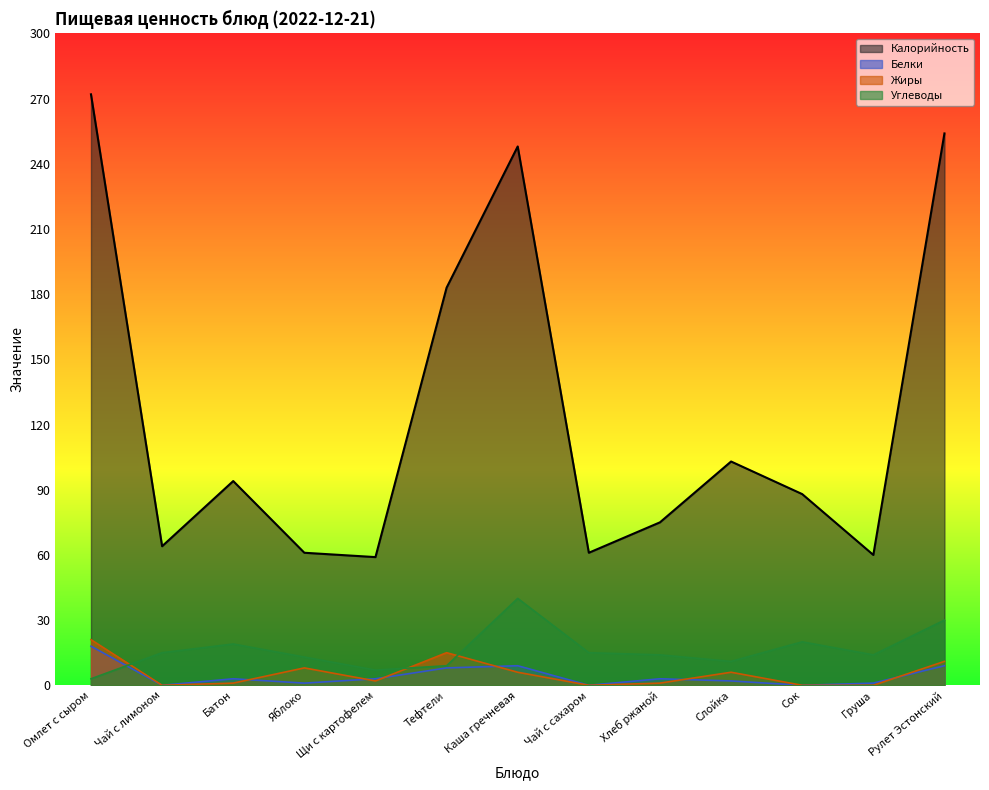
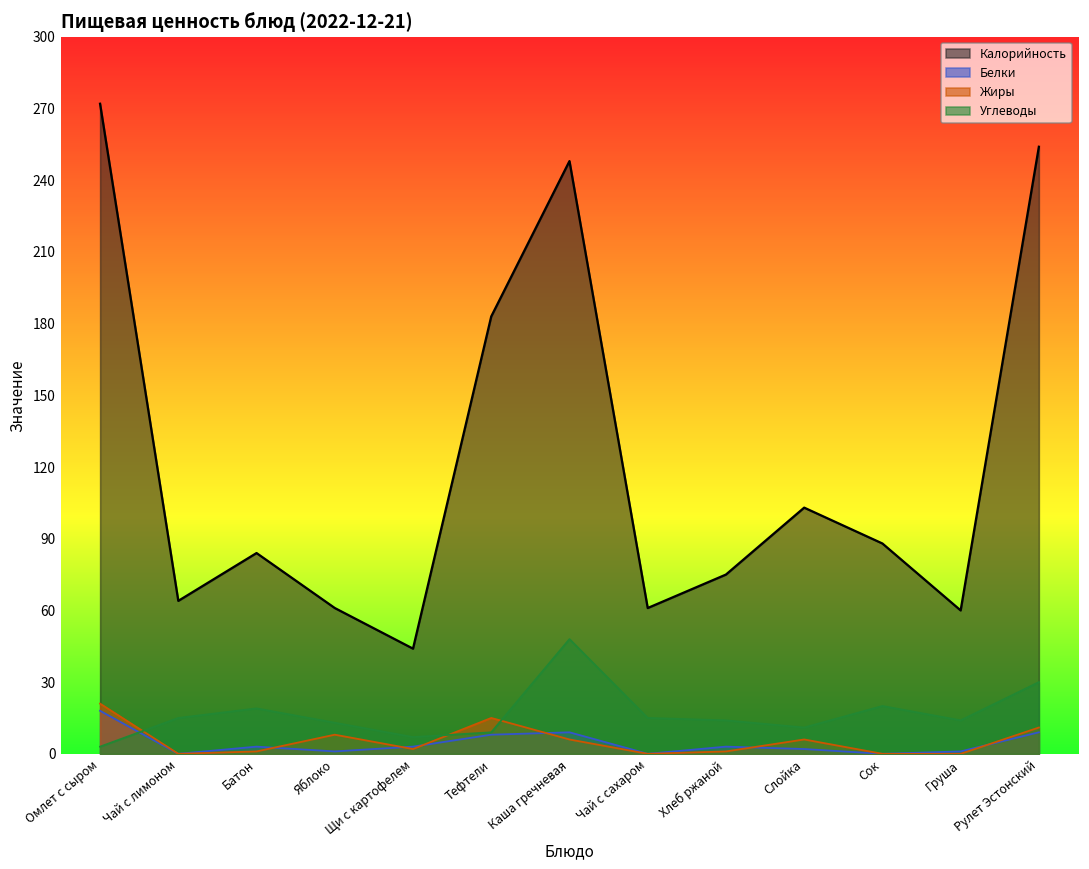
  {
    "Калорийность": {
      "Омлет с сыром": 272,
      "Чай с лимоном": 64,
-     "Батон": 94,
+     "Батон": 84,
      "Яблоко": 61,
-     "Щи с картофелем": 59,
+     "Щи с картофелем": 44,
      "Тефтели": 183,
      "Каша гречневая": 248,
      "Чай с сахаром": 61,
      "Хлеб ржаной": 75,
      "Слойка": 103,
      "Сок": 88,
      "Груша": 60,
      "Рулет Эстонский": 254
    },
    "Белки": {
      "Омлет с сыром": 18,
      "Батон": 3,
      "Яблоко": 1,
      "Каша гречневая": 9,
      "Хлеб ржаной": 3,
      "Слойка": 2,
      "Рулет Эстонский": 9
    },
    "Жиры": {
      "Омлет с сыром": 21,
      "Батон": 1,
      "Яблоко": 8,
      "Тефтели": 15,
      "Каша гречневая": 6,
      "Хлеб ржаной": 1,
      "Слойка": 6,
      "Рулет Эстонский": 11
    },
    "Углеводы": {
      "Омлет с сыром": 3,
      "Чай с лимоном": 15,
      "Батон": 19,
      "Яблоко": 13,
      "Щи с картофелем": 7,
-     "Каша гречневая": 40,
+     "Каша гречневая": 48,
      "Чай с сахаром": 15,
      "Хлеб ржаной": 14,
      "Слойка": 11,
      "Сок": 20,
      "Груша": 14,
      "Рулет Эстонский": 30
    }
  }
